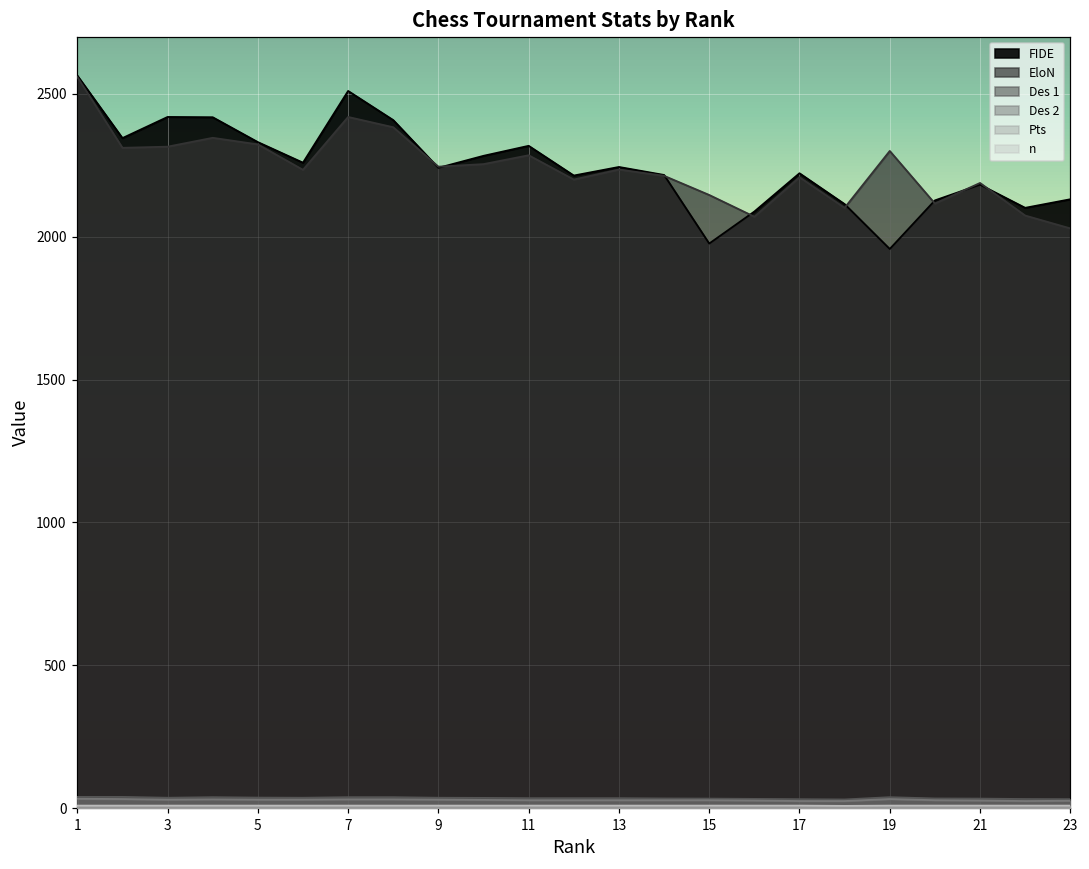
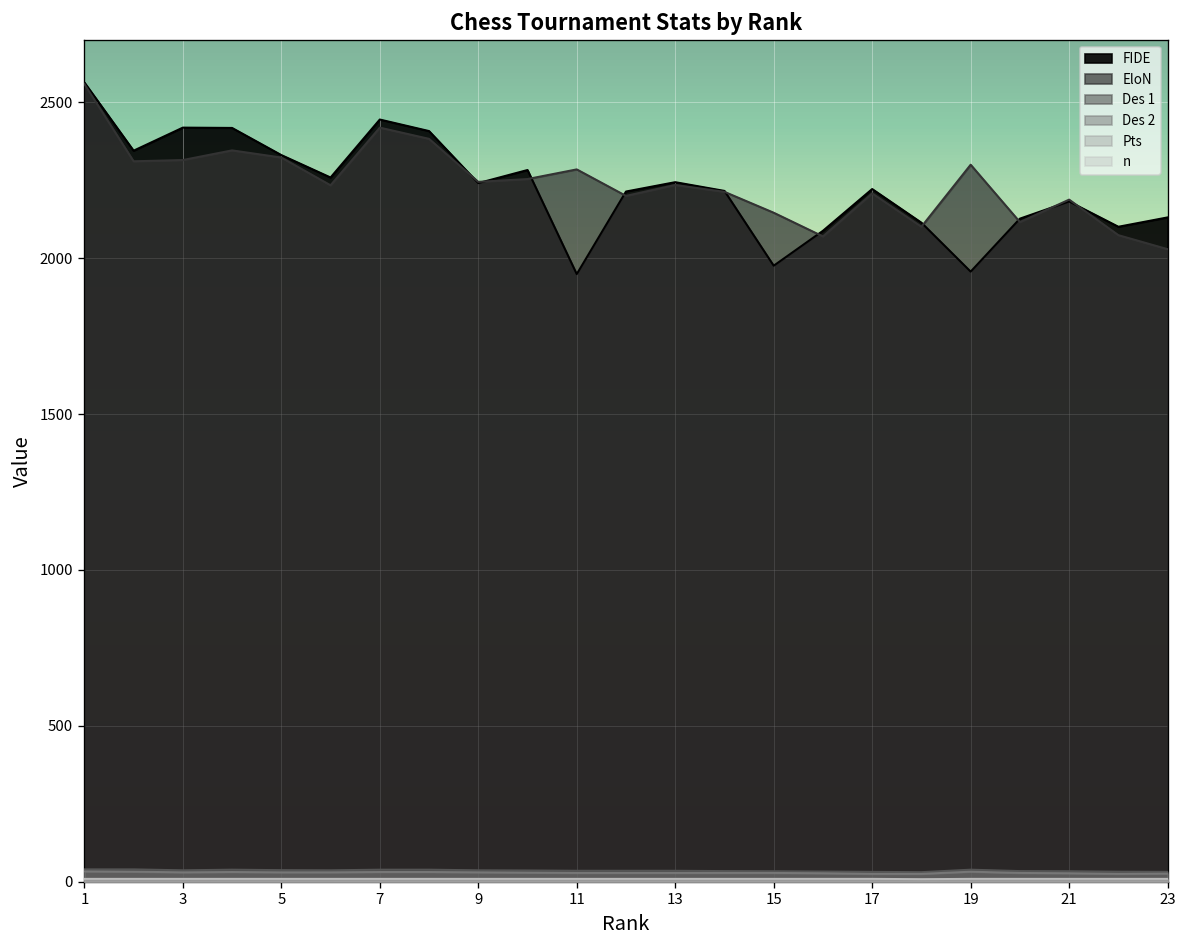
  {
    "FIDE": {
      "3": 2420,
-     "7": 2510,
-     "11": 2320,
+     "7": 2450,
+     "11": 1950,
      "15": 1980,
      "17": 2220,
      "19": 1960,
      "23": 2130
    }
  }
